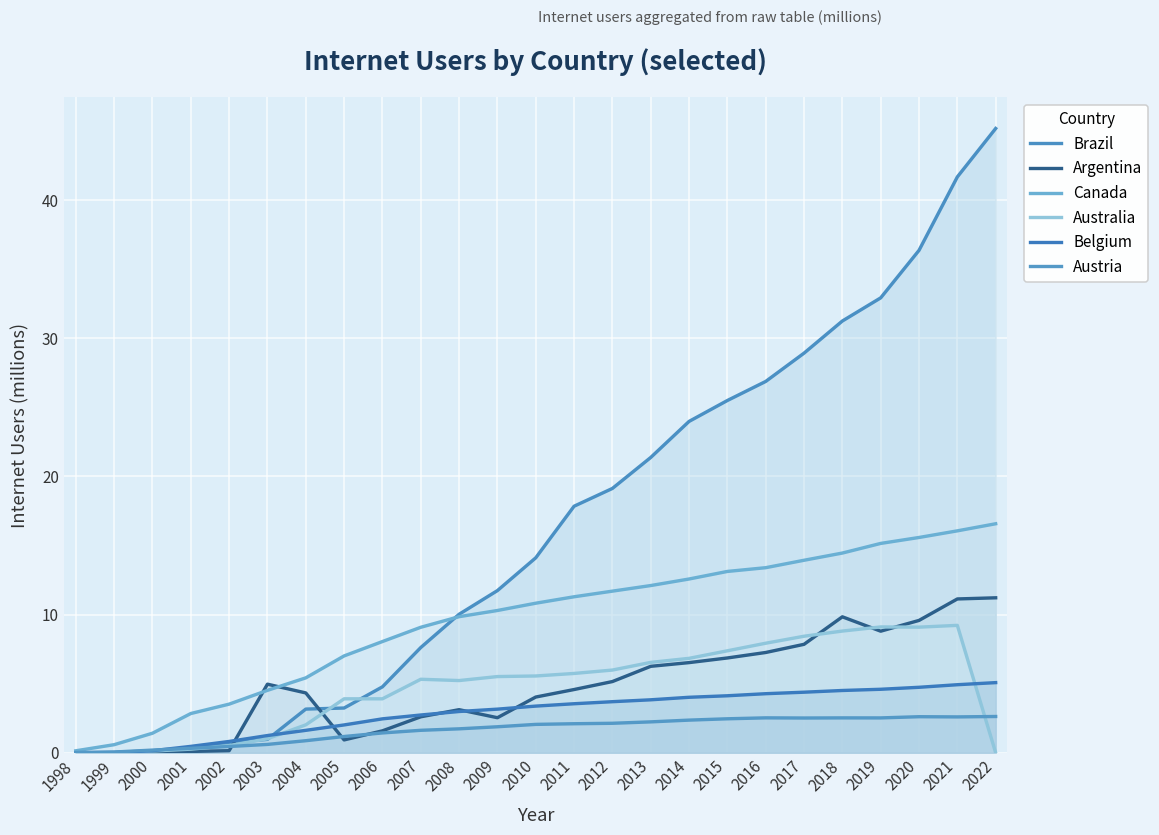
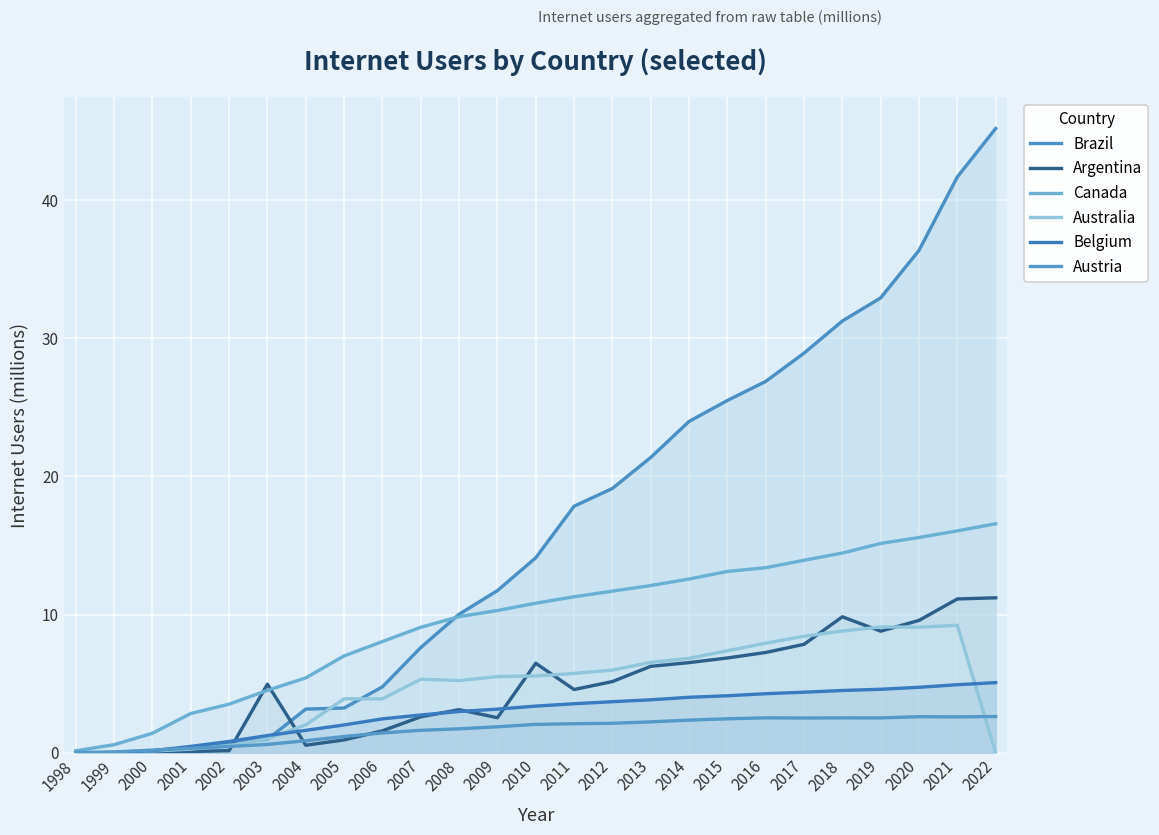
  {
    "Argentina": {
      "2002": 0.1,
      "2003": 5.0,
-     "2004": 4.3,
+     "2004": 0.5,
      "2005": 0.9,
      "2009": 2.5,
-     "2010": 4.0,
+     "2010": 6.5,
      "2011": 4.6,
      "2012": 5.1,
      "2013": 6.3,
      "2014": 6.5,
      "2015": 6.9,
      "2016": 7.3,
      "2017": 7.8,
      "2018": 9.8,
      "2019": 8.8,
      "2020": 9.6,
      "2021": 11.1,
      "2022": 11.2
    }
  }
